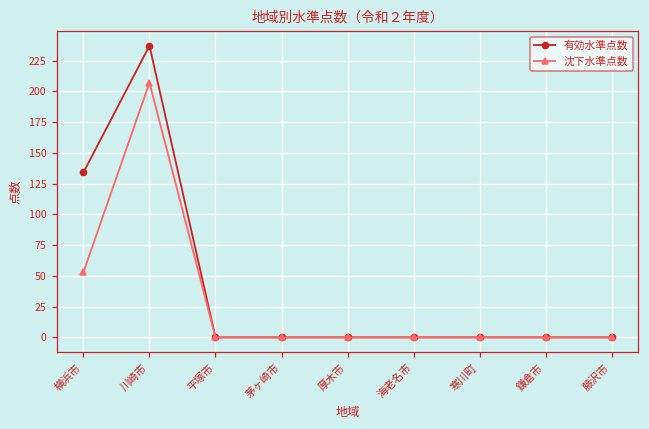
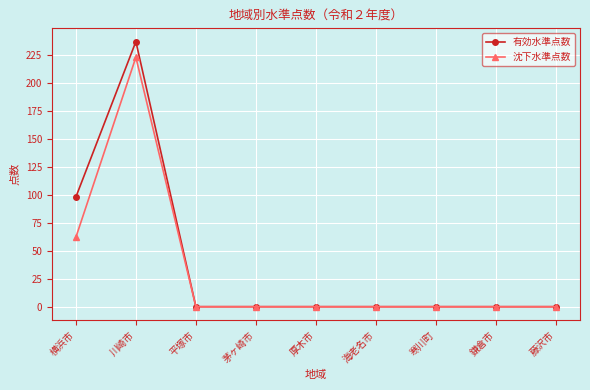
  {
    "有効水準点数": {
-     "横浜市": 134,
+     "横浜市": 98,
      "川崎市": 237
    },
    "沈下水準点数": {
-     "横浜市": 53,
-     "川崎市": 207
+     "横浜市": 62,
+     "川崎市": 223
    }
  }
